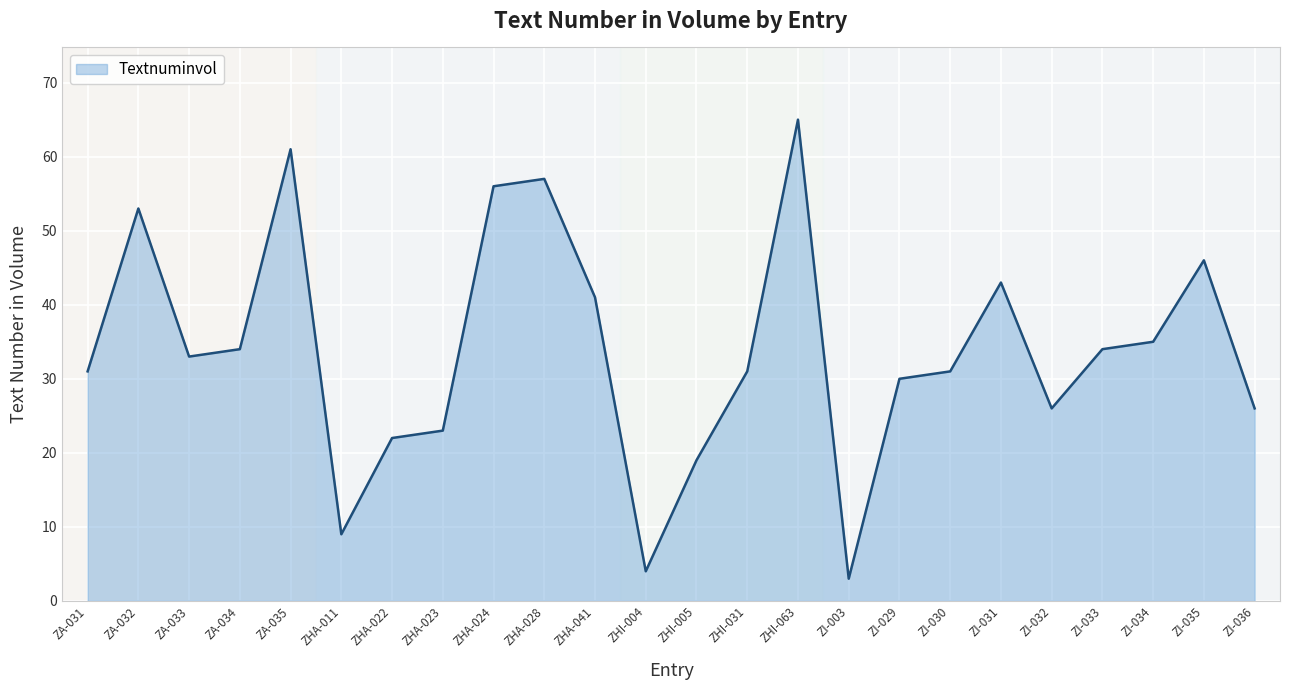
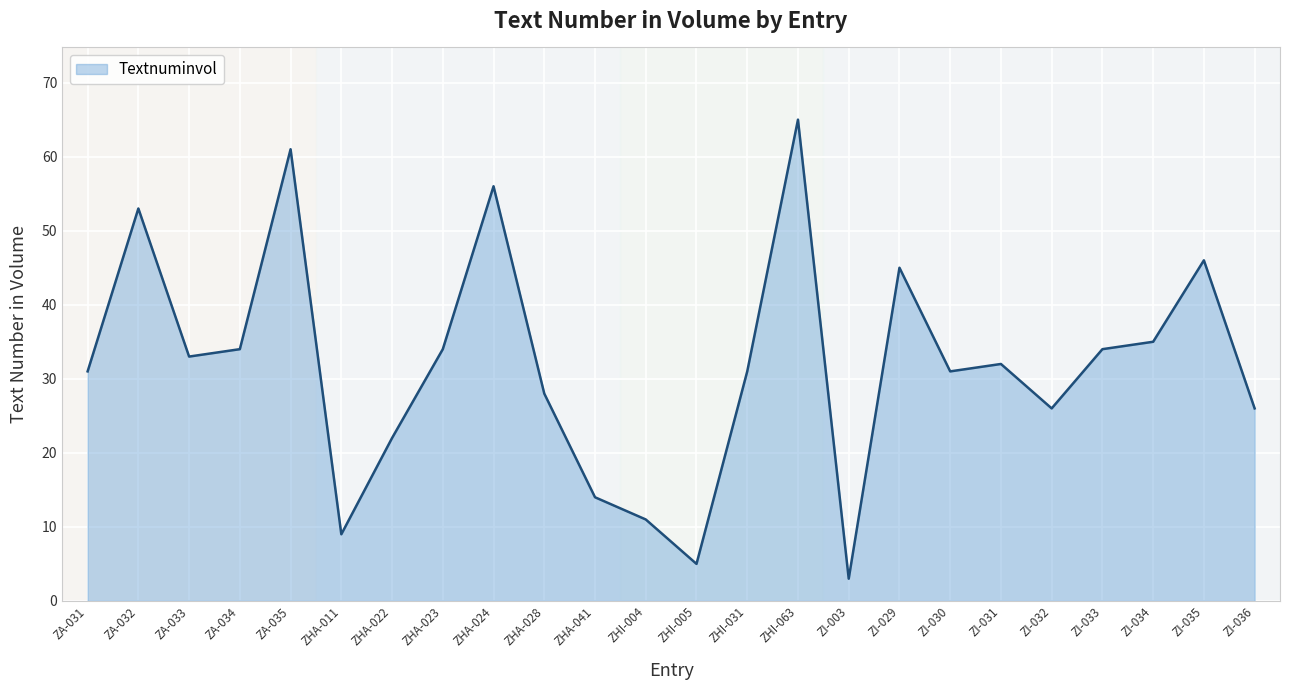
  {
    "ZA-031": 31,
    "ZA-032": 53,
    "ZA-033": 33,
    "ZA-034": 34,
    "ZA-035": 61,
    "ZHA-011": 9,
    "ZHA-022": 22,
-   "ZHA-023": 23,
+   "ZHA-023": 34,
    "ZHA-024": 56,
-   "ZHA-028": 57,
-   "ZHA-041": 41,
-   "ZHI-004": 4,
-   "ZHI-005": 19,
+   "ZHA-028": 28,
+   "ZHA-041": 14,
+   "ZHI-004": 11,
+   "ZHI-005": 5,
    "ZHI-031": 31,
    "ZHI-063": 65,
    "ZI-003": 3,
-   "ZI-029": 30,
+   "ZI-029": 45,
    "ZI-030": 31,
-   "ZI-031": 43,
+   "ZI-031": 32,
    "ZI-032": 26,
    "ZI-033": 34,
    "ZI-034": 35,
    "ZI-035": 46,
    "ZI-036": 26
  }
